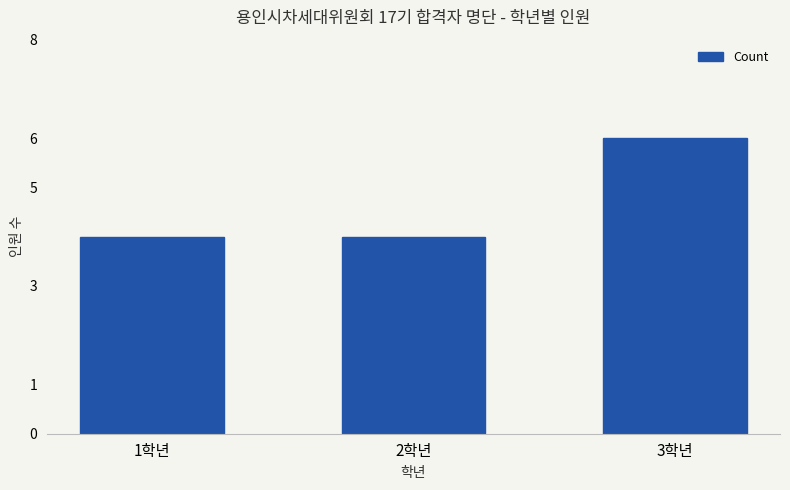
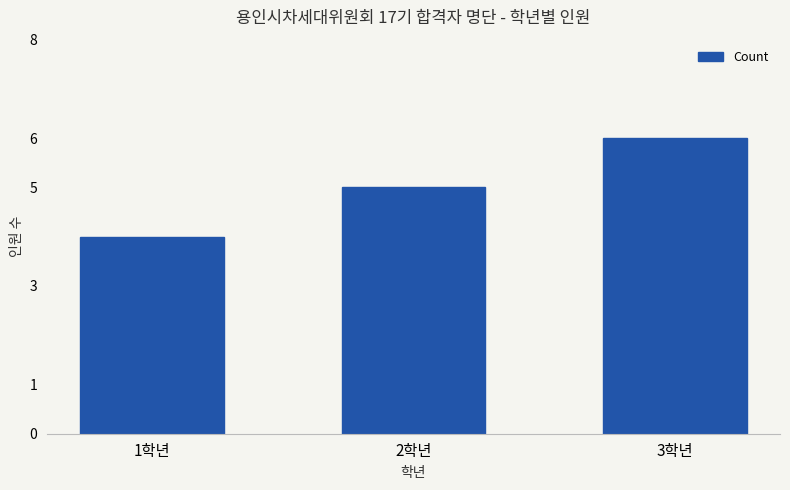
  {
    "1학년": 4,
-   "2학년": 4,
+   "2학년": 5,
    "3학년": 6
  }
